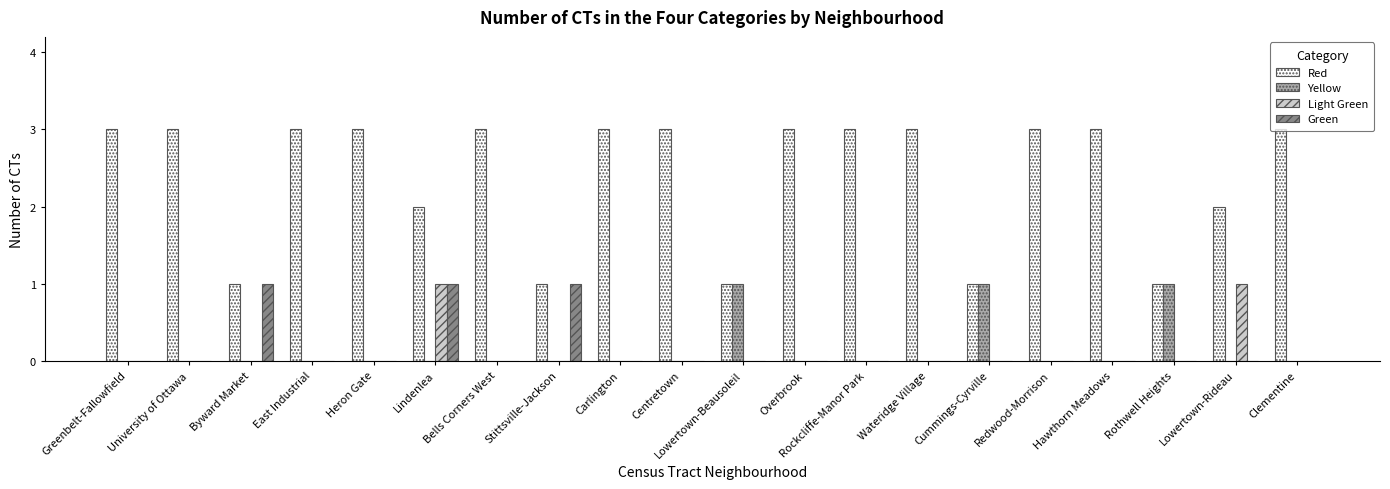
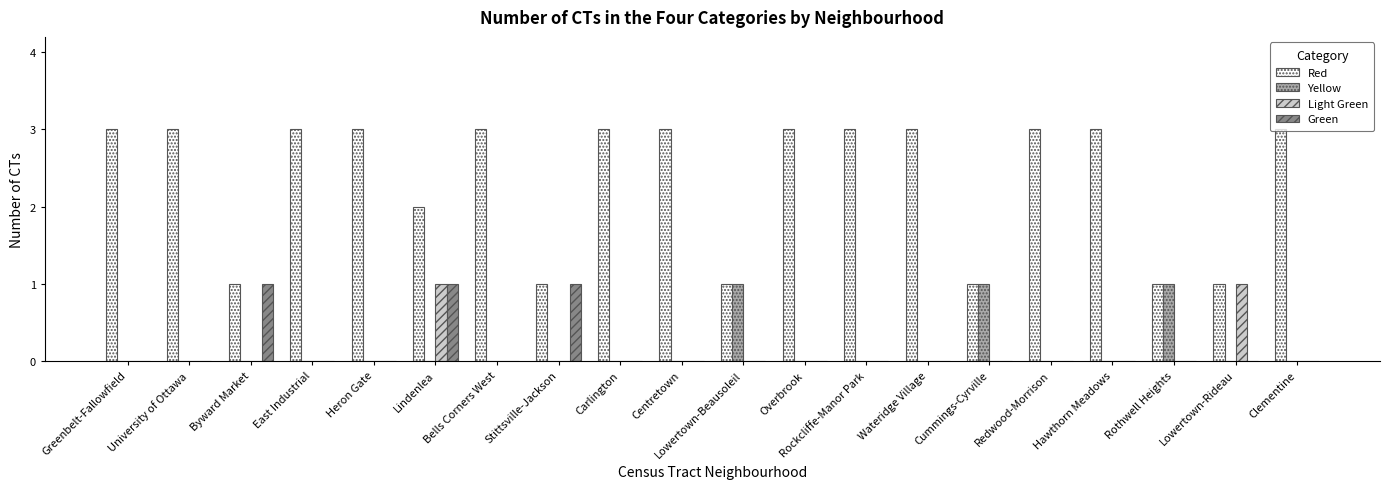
  {
    "Red": {
      "Greenbelt-Fallowfield": 3,
      "University of Ottawa": 3,
      "Byward Market": 1,
      "East Industrial": 3,
      "Heron Gate": 3,
      "Lindenlea": 2,
      "Bells Corners West": 3,
      "Stittsville-Jackson": 1,
      "Carlington": 3,
      "Centretown": 3,
      "Lowertown-Beausoleil": 1,
      "Overbrook": 3,
      "Rockcliffe-Manor Park": 3,
      "Wateridge Village": 3,
      "Cummings-Cyrville": 1,
      "Redwood-Morrison": 3,
      "Hawthorn Meadows": 3,
      "Rothwell Heights": 1,
-     "Lowertown-Rideau": 2
+     "Lowertown-Rideau": 1
    }
  }
